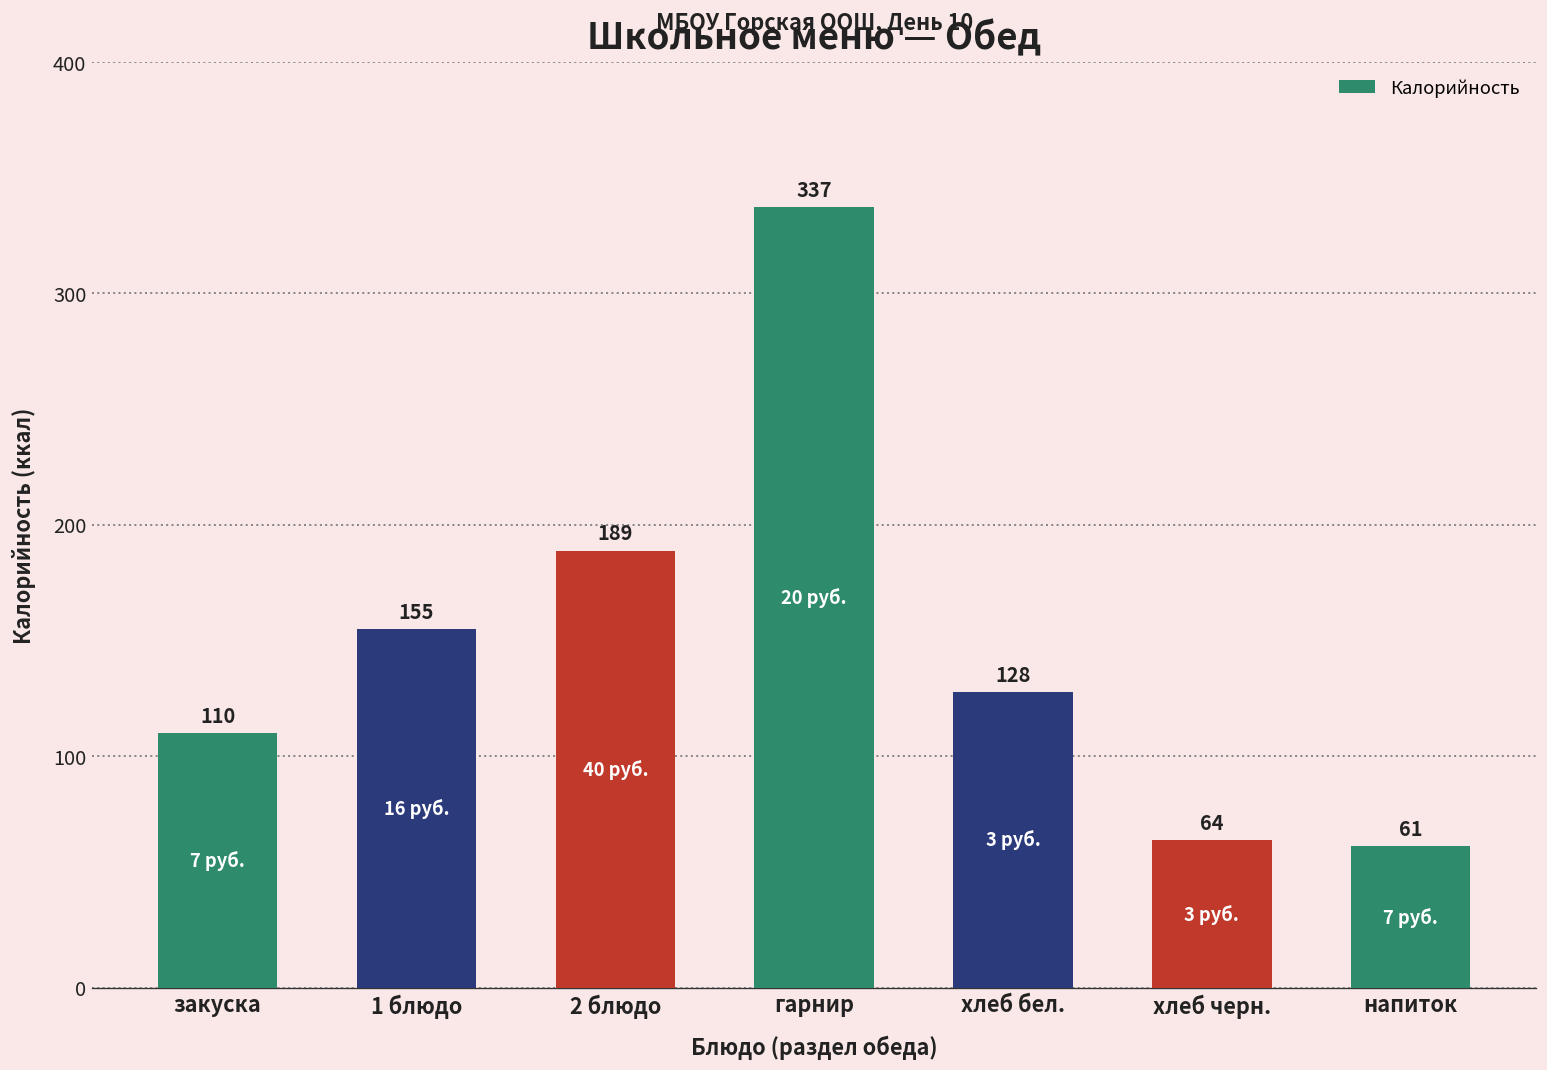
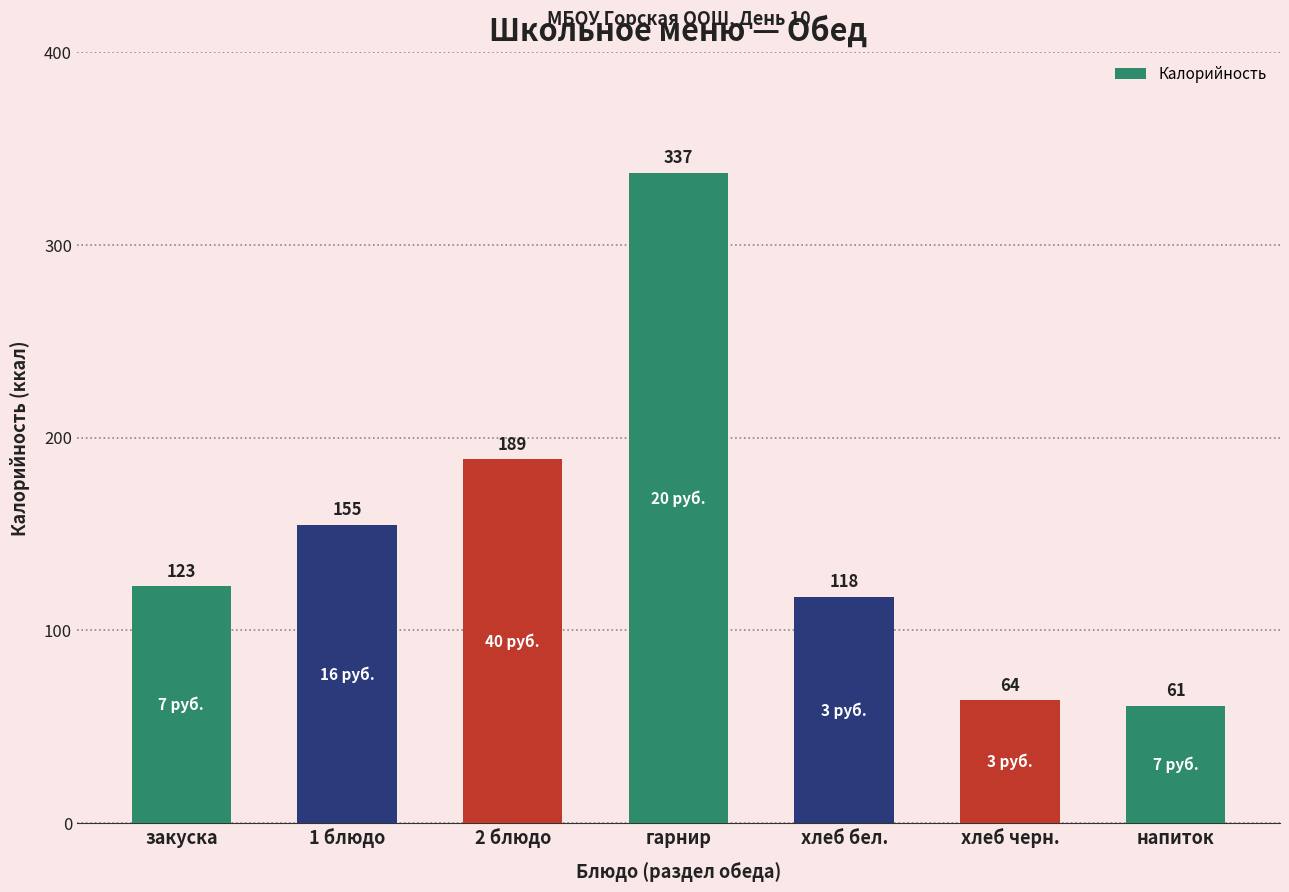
  {
-   "закуска": 110,
+   "закуска": 123,
    "1 блюдо": 155,
    "2 блюдо": 189,
    "гарнир": 337,
-   "хлеб бел.": 128,
+   "хлеб бел.": 118,
    "хлеб черн.": 64,
    "напиток": 61
  }
